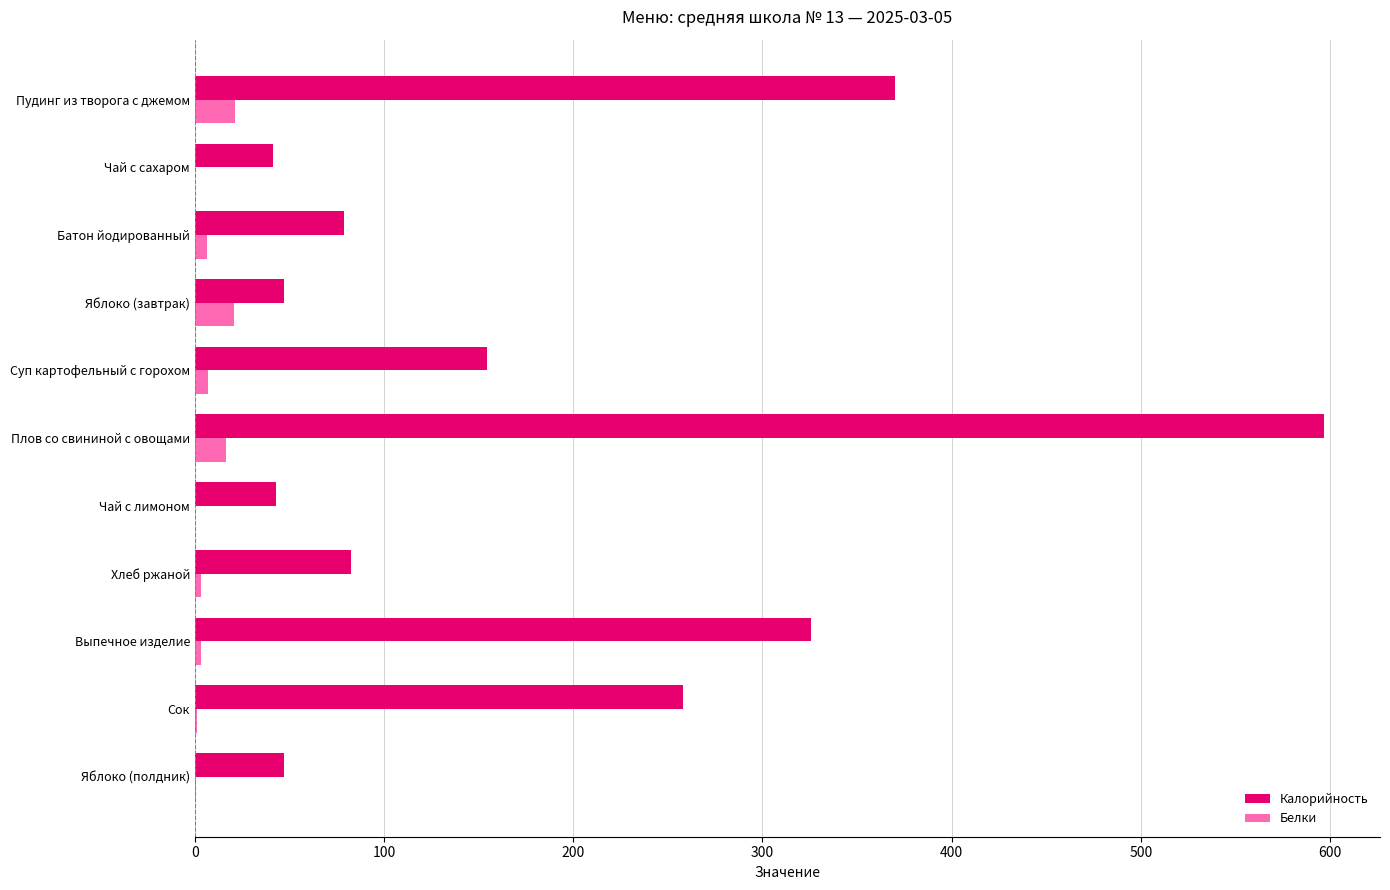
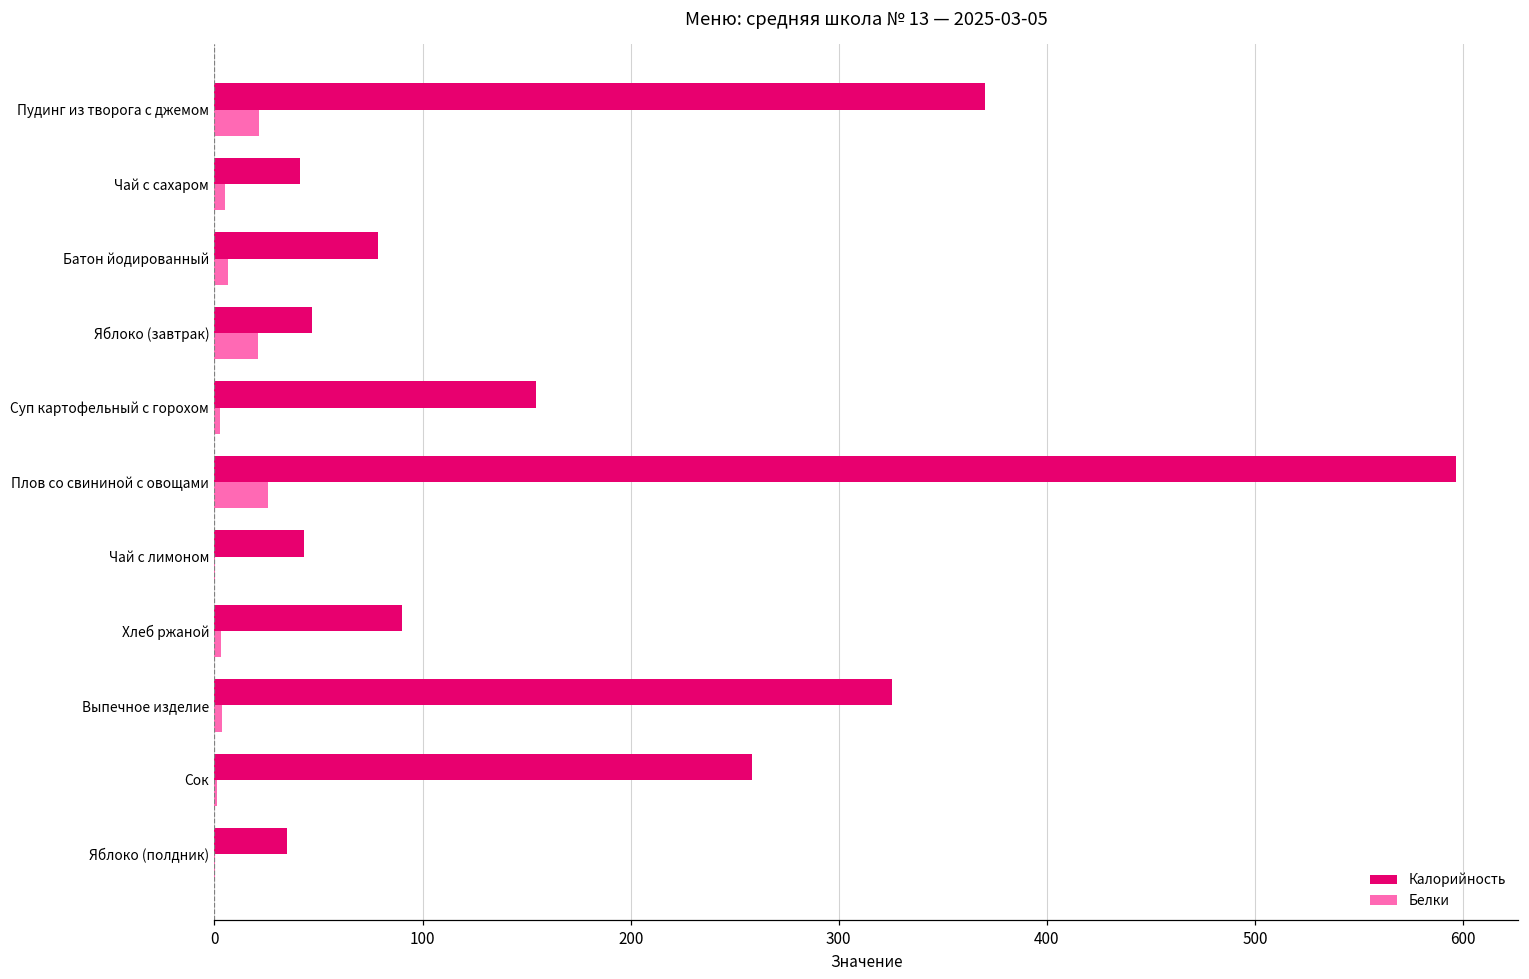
  {
    "Калорийность": {
      "Пудинг из творога с джемом": 370,
      "Чай с сахаром": 41,
      "Батон йодированный": 79,
      "Яблоко (завтрак)": 47,
      "Суп картофельный с горохом": 155,
      "Плов со свининой с овощами": 597,
      "Чай с лимоном": 43,
-     "Хлеб ржаной": 83,
+     "Хлеб ржаной": 90,
      "Выпечное изделие": 325,
      "Сок": 258,
-     "Яблоко (полдник)": 47
+     "Яблоко (полдник)": 35
    },
    "Белки": {
      "Пудинг из творога с джемом": 21,
-     "Чай с сахаром": 0,
+     "Чай с сахаром": 5,
      "Батон йодированный": 7,
      "Яблоко (завтрак)": 21,
-     "Суп картофельный с горохом": 7,
-     "Плов со свининой с овощами": 16,
+     "Суп картофельный с горохом": 3,
+     "Плов со свининой с овощами": 26,
      "Хлеб ржаной": 3,
      "Выпечное изделие": 3
    }
  }
